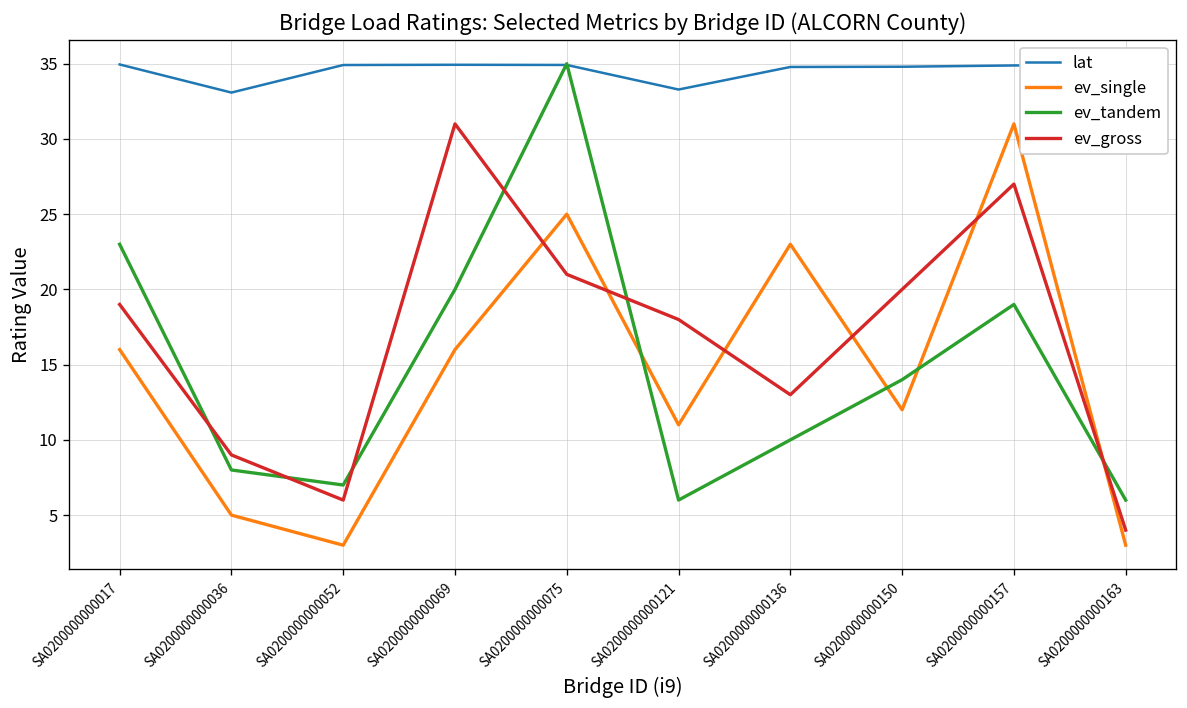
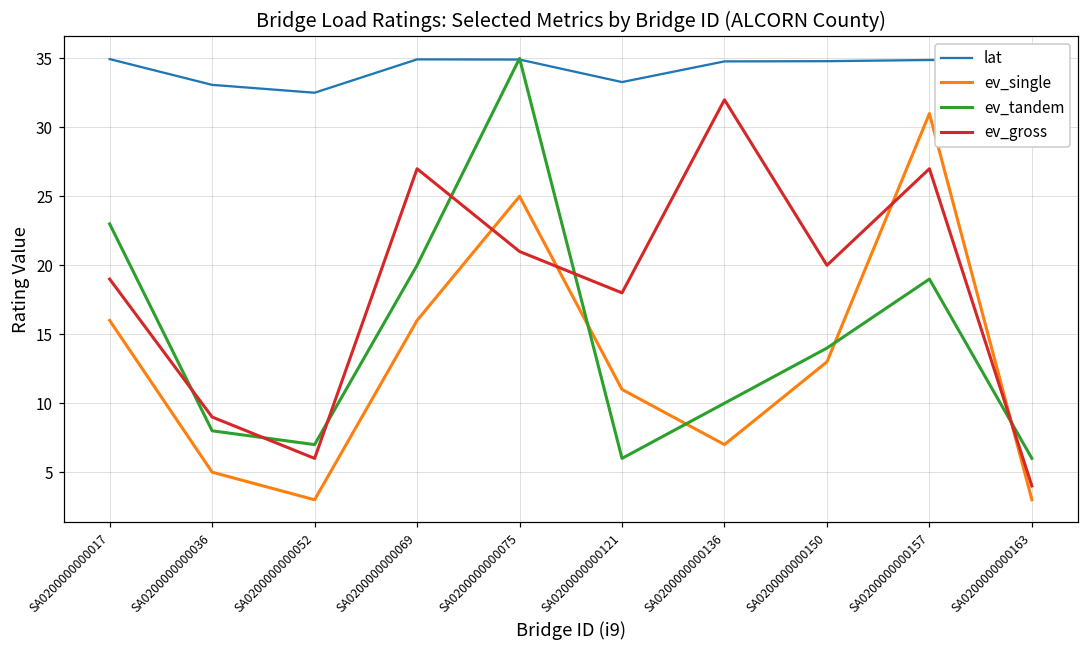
  {
    "lat": {
      "SA0200000000017": 34.9,
      "SA0200000000036": 33.1,
-     "SA0200000000052": 34.9,
+     "SA0200000000052": 32.5,
      "SA0200000000069": 34.9,
      "SA0200000000121": 33.3,
      "SA0200000000136": 34.8,
      "SA0200000000150": 34.8,
      "SA0200000000157": 34.9
    },
    "ev_single": {
      "SA0200000000017": 16,
      "SA0200000000036": 5,
      "SA0200000000052": 3,
      "SA0200000000069": 16,
      "SA0200000000075": 25,
      "SA0200000000121": 11,
-     "SA0200000000136": 23,
-     "SA0200000000150": 12,
+     "SA0200000000136": 7,
+     "SA0200000000150": 13,
      "SA0200000000157": 31,
      "SA0200000000163": 3
    },
    "ev_tandem": {
      "SA0200000000017": 23.0,
      "SA0200000000036": 8.0,
      "SA0200000000052": 7.0,
      "SA0200000000069": 20.0,
      "SA0200000000121": 6.0,
      "SA0200000000136": 10.0,
      "SA0200000000150": 14.0,
      "SA0200000000157": 19.0,
      "SA0200000000163": 6.0
    },
    "ev_gross": {
      "SA0200000000017": 19,
      "SA0200000000036": 9,
      "SA0200000000052": 6,
-     "SA0200000000069": 31,
+     "SA0200000000069": 27,
      "SA0200000000075": 21,
      "SA0200000000121": 18,
-     "SA0200000000136": 13,
+     "SA0200000000136": 32,
      "SA0200000000150": 20,
      "SA0200000000157": 27,
      "SA0200000000163": 4
    }
  }
